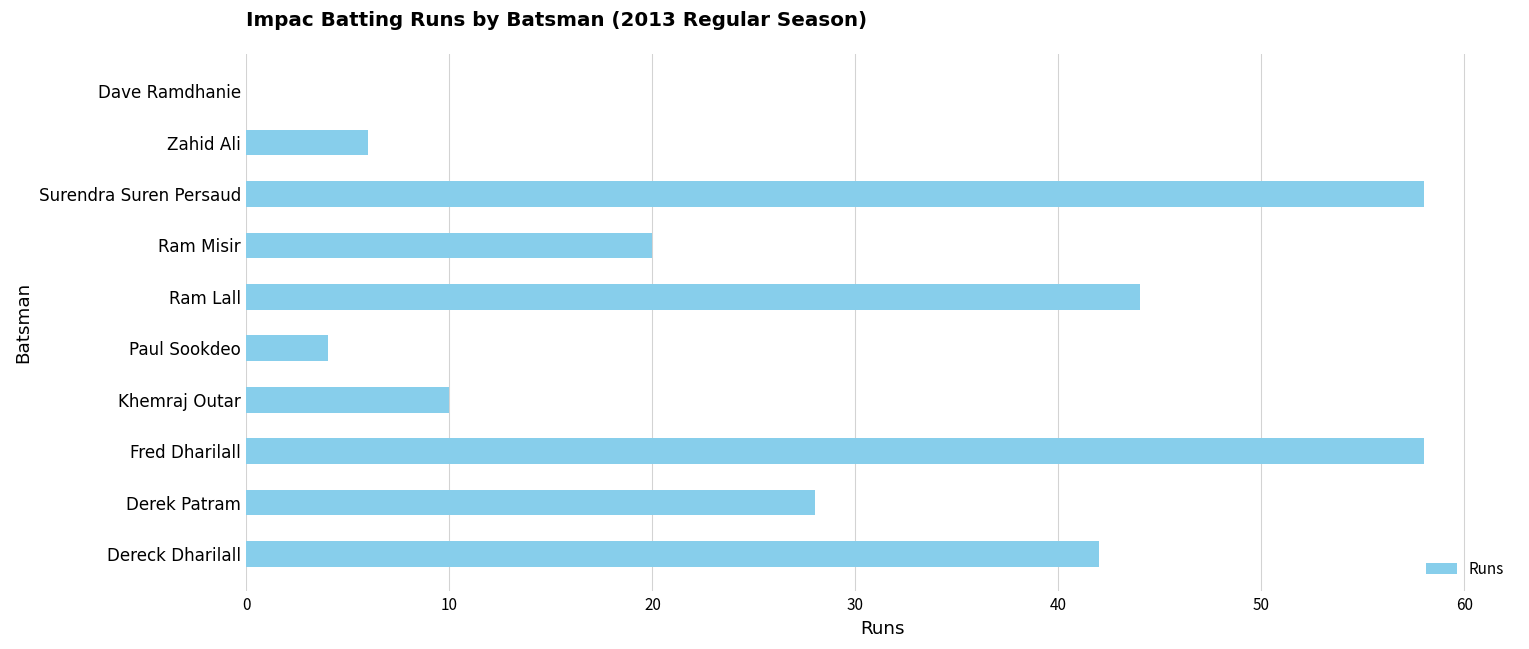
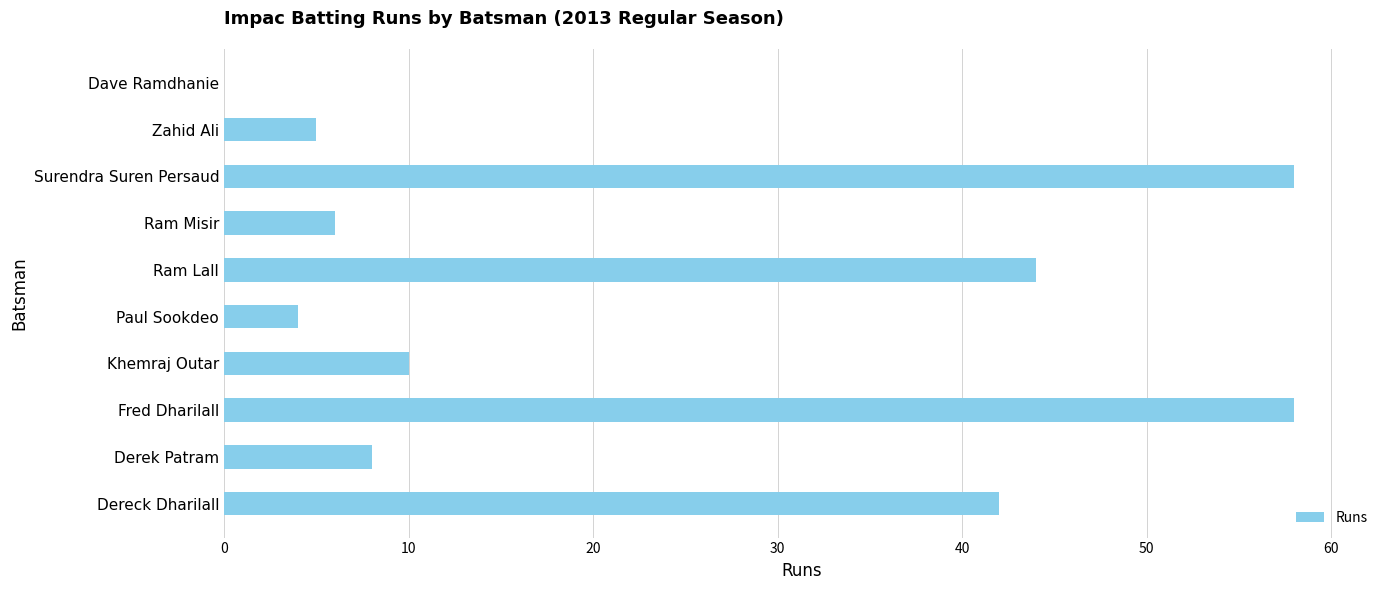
  {
    "Dave Ramdhanie": 0,
-   "Zahid Ali": 6,
+   "Zahid Ali": 5,
    "Surendra Suren Persaud": 58,
-   "Ram Misir": 20,
+   "Ram Misir": 6,
    "Ram Lall": 44,
    "Paul Sookdeo": 4,
    "Khemraj Outar": 10,
    "Fred Dharilall": 58,
-   "Derek Patram": 28,
+   "Derek Patram": 8,
    "Dereck Dharilall": 42
  }
